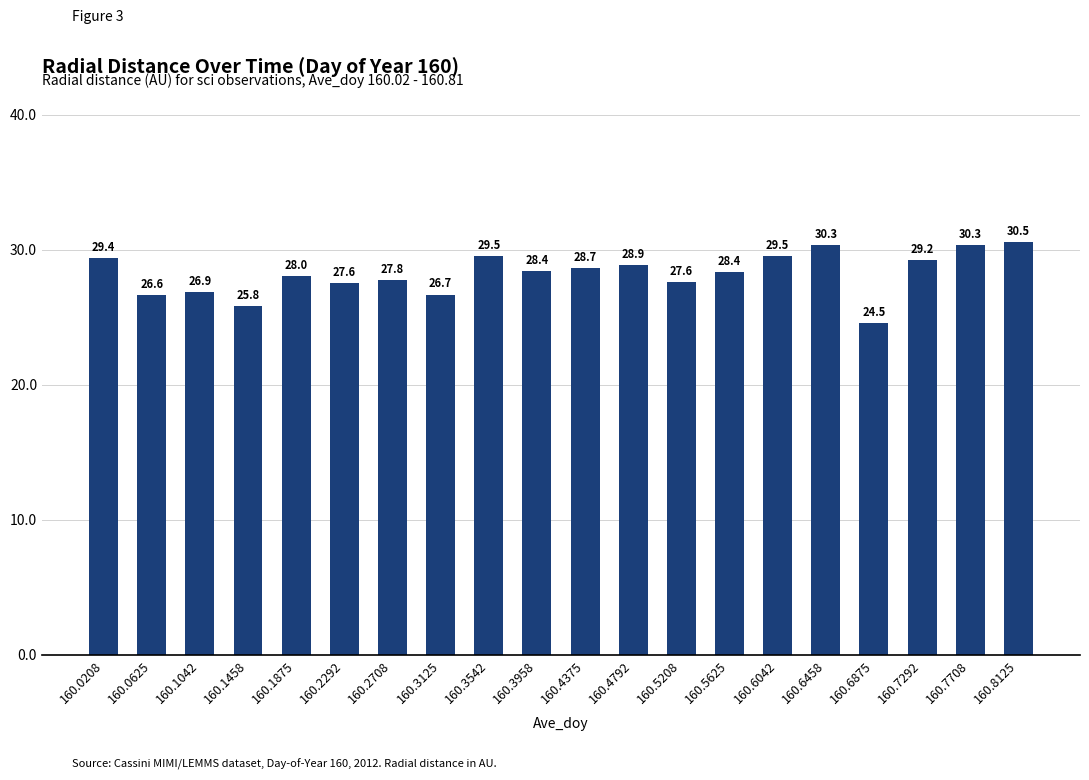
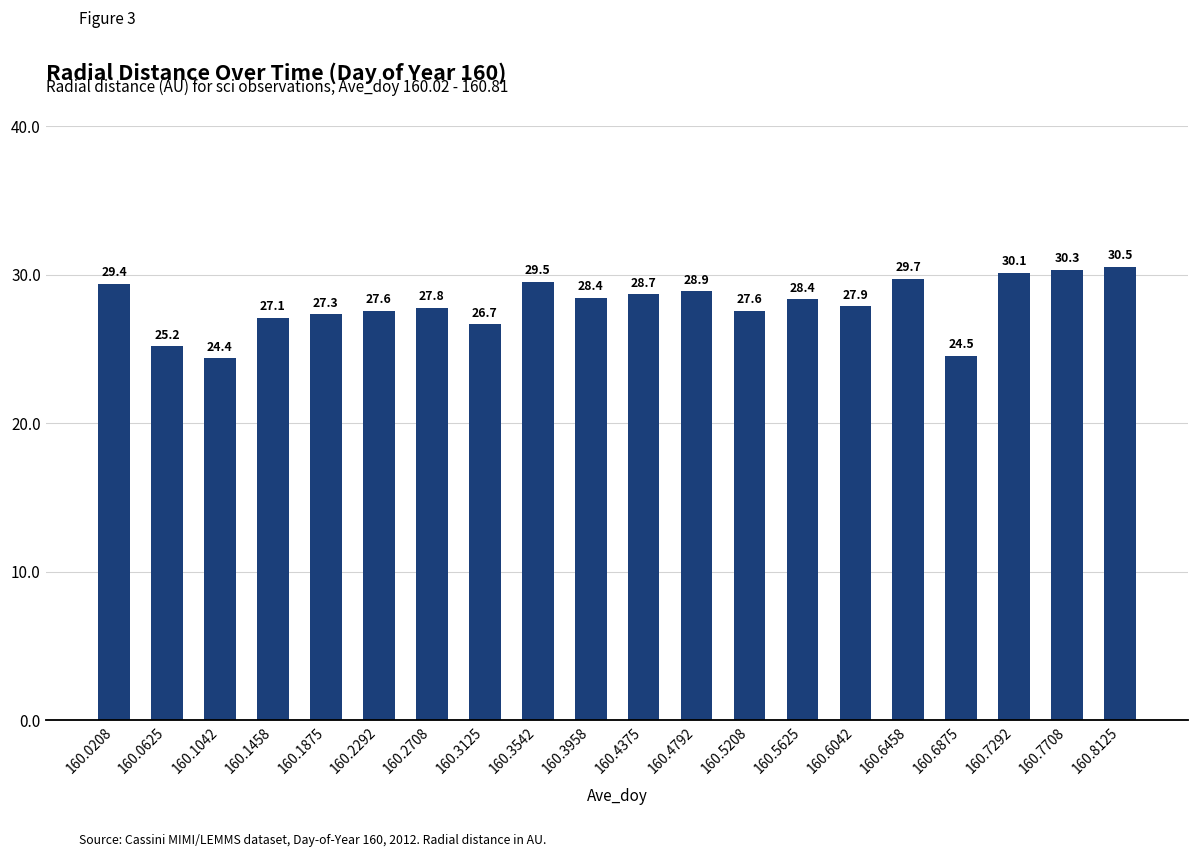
  {
    "160.0208": 29.4,
-   "160.0625": 26.6,
-   "160.1042": 26.9,
-   "160.1458": 25.8,
-   "160.1875": 28.0,
+   "160.0625": 25.2,
+   "160.1042": 24.4,
+   "160.1458": 27.1,
+   "160.1875": 27.3,
    "160.2292": 27.6,
    "160.2708": 27.8,
    "160.3125": 26.7,
    "160.3542": 29.5,
    "160.3958": 28.4,
    "160.4375": 28.7,
    "160.4792": 28.9,
    "160.5208": 27.6,
    "160.5625": 28.4,
-   "160.6042": 29.5,
-   "160.6458": 30.3,
+   "160.6042": 27.9,
+   "160.6458": 29.7,
    "160.6875": 24.5,
-   "160.7292": 29.2,
+   "160.7292": 30.1,
    "160.7708": 30.3,
    "160.8125": 30.5
  }
